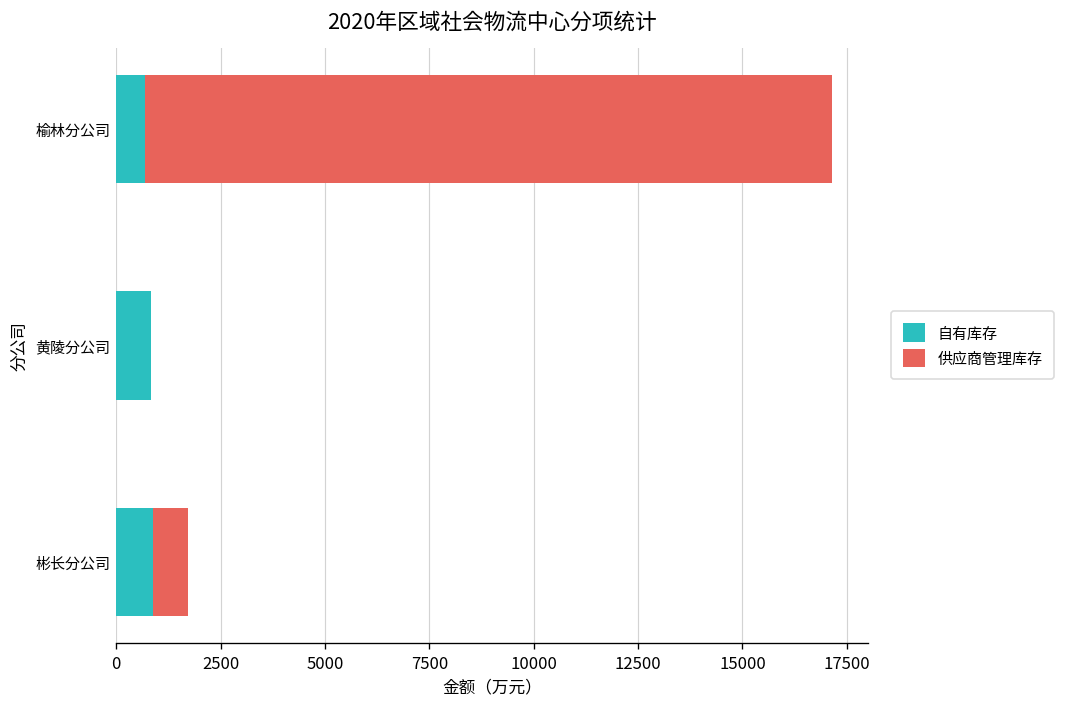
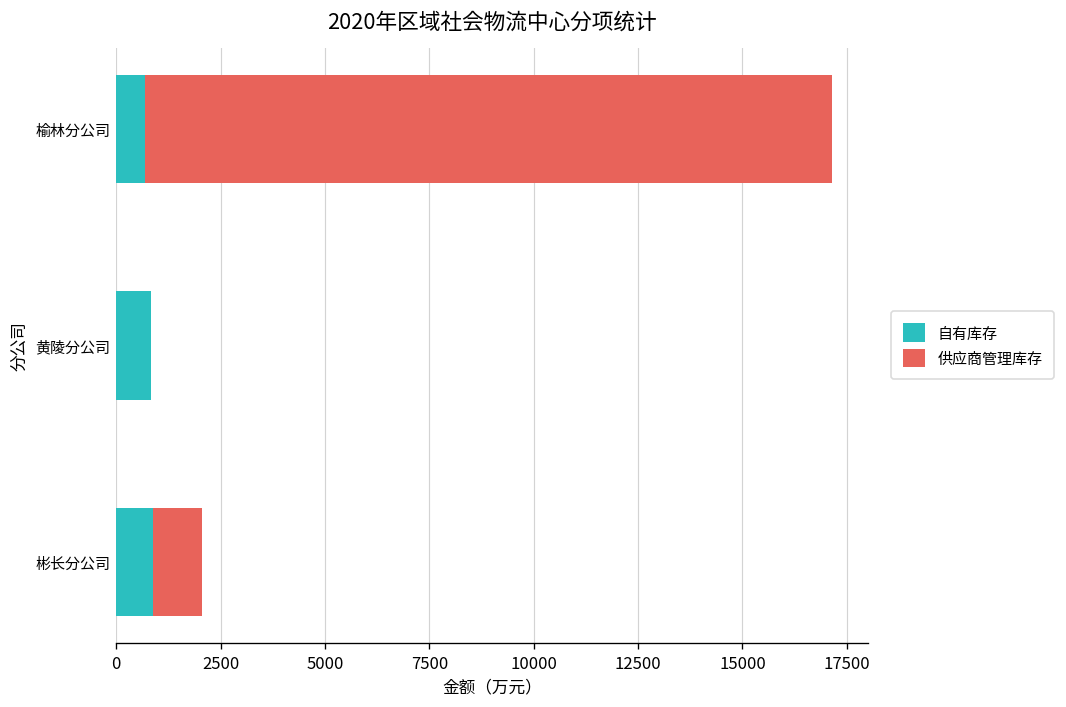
  {
    "自有库存": {
      "榆林分公司": 700,
      "黄陵分公司": 800,
      "彬长分公司": 900
    },
    "供应商管理库存": {
      "榆林分公司": 16500,
      "黄陵分公司": 0,
-     "彬长分公司": 800
+     "彬长分公司": 1200
    }
  }
